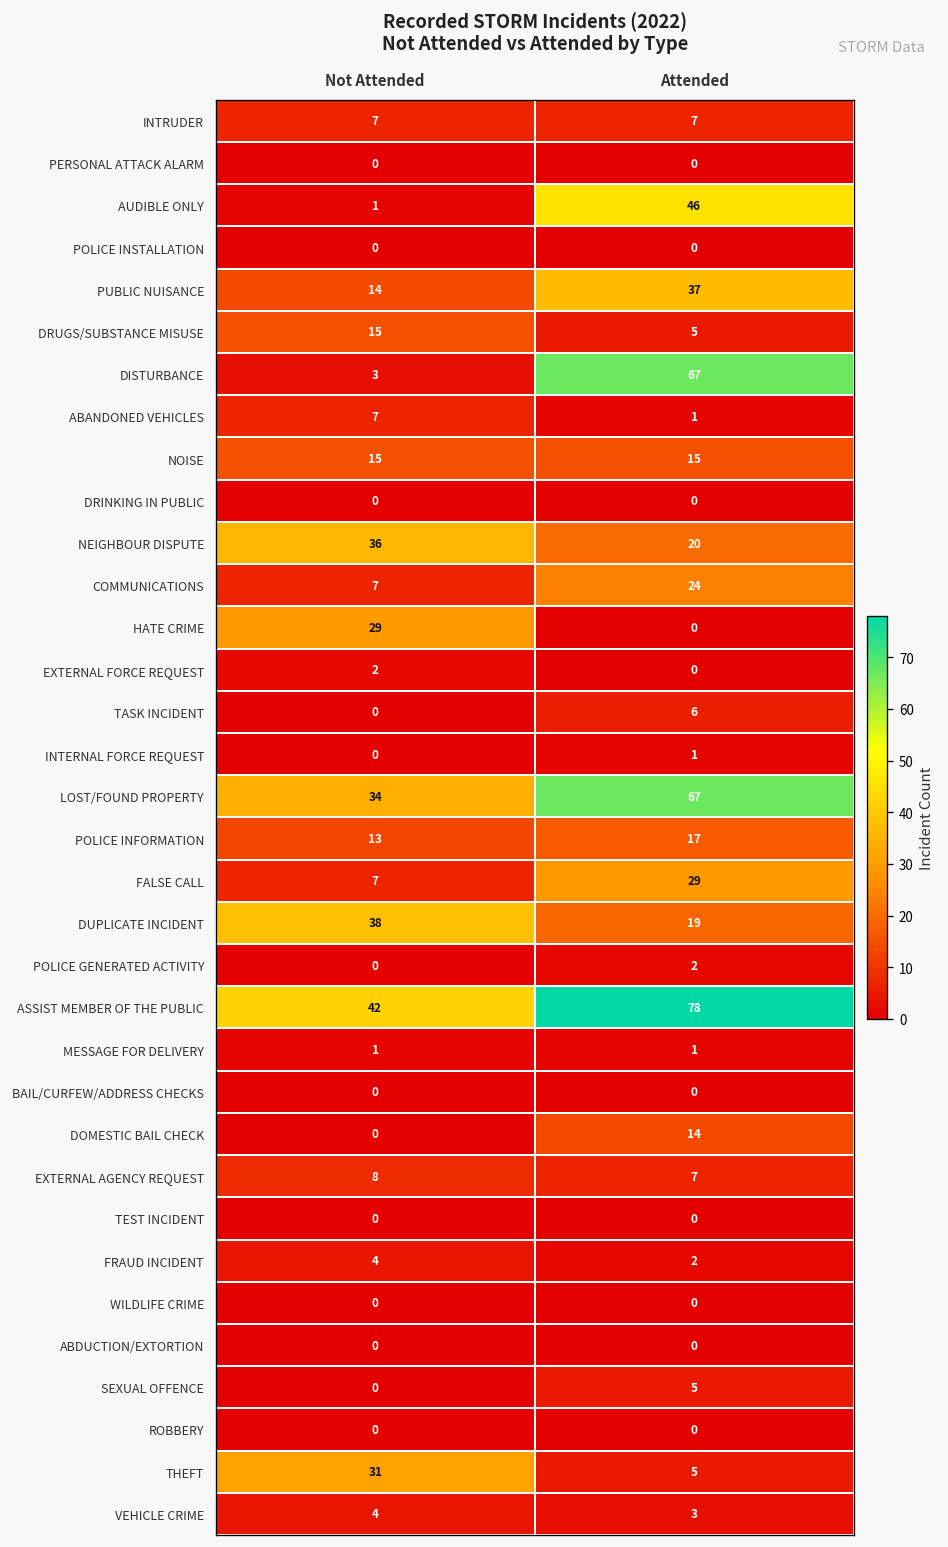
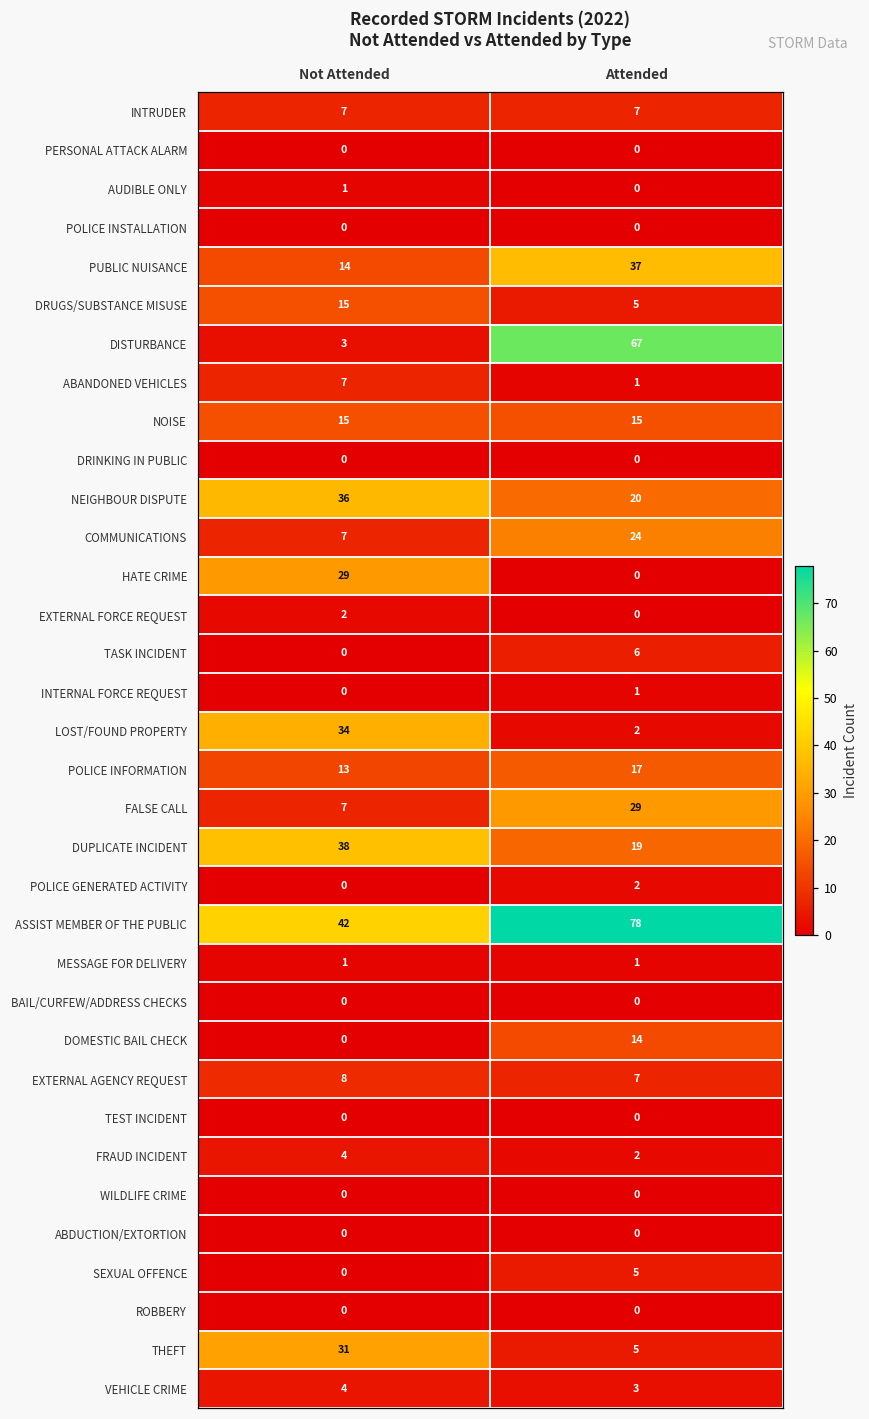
  {
    "INTRUDER": {
      "Not Attended": 7,
      "Attended": 7
    },
    "PERSONAL ATTACK ALARM": {
      "Not Attended": 0,
      "Attended": 0
    },
    "AUDIBLE ONLY": {
      "Not Attended": 1,
-     "Attended": 46
+     "Attended": 0
    },
    "POLICE INSTALLATION": {
      "Not Attended": 0,
      "Attended": 0
    },
    "PUBLIC NUISANCE": {
      "Not Attended": 14,
      "Attended": 37
    },
    "DRUGS/SUBSTANCE MISUSE": {
      "Not Attended": 15,
      "Attended": 5
    },
    "DISTURBANCE": {
      "Not Attended": 3,
      "Attended": 67
    },
    "ABANDONED VEHICLES": {
      "Not Attended": 7,
      "Attended": 1
    },
    "NOISE": {
      "Not Attended": 15,
      "Attended": 15
    },
    "DRINKING IN PUBLIC": {
      "Not Attended": 0,
      "Attended": 0
    },
    "NEIGHBOUR DISPUTE": {
      "Not Attended": 36,
      "Attended": 20
    },
    "COMMUNICATIONS": {
      "Not Attended": 7,
      "Attended": 24
    },
    "HATE CRIME": {
      "Not Attended": 29,
      "Attended": 0
    },
    "EXTERNAL FORCE REQUEST": {
      "Not Attended": 2,
      "Attended": 0
    },
    "TASK INCIDENT": {
      "Not Attended": 0,
      "Attended": 6
    },
    "INTERNAL FORCE REQUEST": {
      "Not Attended": 0,
      "Attended": 1
    },
    "LOST/FOUND PROPERTY": {
      "Not Attended": 34,
-     "Attended": 67
+     "Attended": 2
    },
    "POLICE INFORMATION": {
      "Not Attended": 13,
      "Attended": 17
    },
    "FALSE CALL": {
      "Not Attended": 7,
      "Attended": 29
    },
    "DUPLICATE INCIDENT": {
      "Not Attended": 38,
      "Attended": 19
    },
    "POLICE GENERATED ACTIVITY": {
      "Not Attended": 0,
      "Attended": 2
    },
    "ASSIST MEMBER OF THE PUBLIC": {
      "Not Attended": 42,
      "Attended": 78
    },
    "MESSAGE FOR DELIVERY": {
      "Not Attended": 1,
      "Attended": 1
    },
    "BAIL/CURFEW/ADDRESS CHECKS": {
      "Not Attended": 0,
      "Attended": 0
    },
    "DOMESTIC BAIL CHECK": {
      "Not Attended": 0,
      "Attended": 14
    },
    "EXTERNAL AGENCY REQUEST": {
      "Not Attended": 8,
      "Attended": 7
    },
    "TEST INCIDENT": {
      "Not Attended": 0,
      "Attended": 0
    },
    "FRAUD INCIDENT": {
      "Not Attended": 4,
      "Attended": 2
    },
    "WILDLIFE CRIME": {
      "Not Attended": 0,
      "Attended": 0
    },
    "ABDUCTION/EXTORTION": {
      "Not Attended": 0,
      "Attended": 0
    },
    "SEXUAL OFFENCE": {
      "Not Attended": 0,
      "Attended": 5
    },
    "ROBBERY": {
      "Not Attended": 0,
      "Attended": 0
    },
    "THEFT": {
      "Not Attended": 31,
      "Attended": 5
    },
    "VEHICLE CRIME": {
      "Not Attended": 4,
      "Attended": 3
    }
  }
